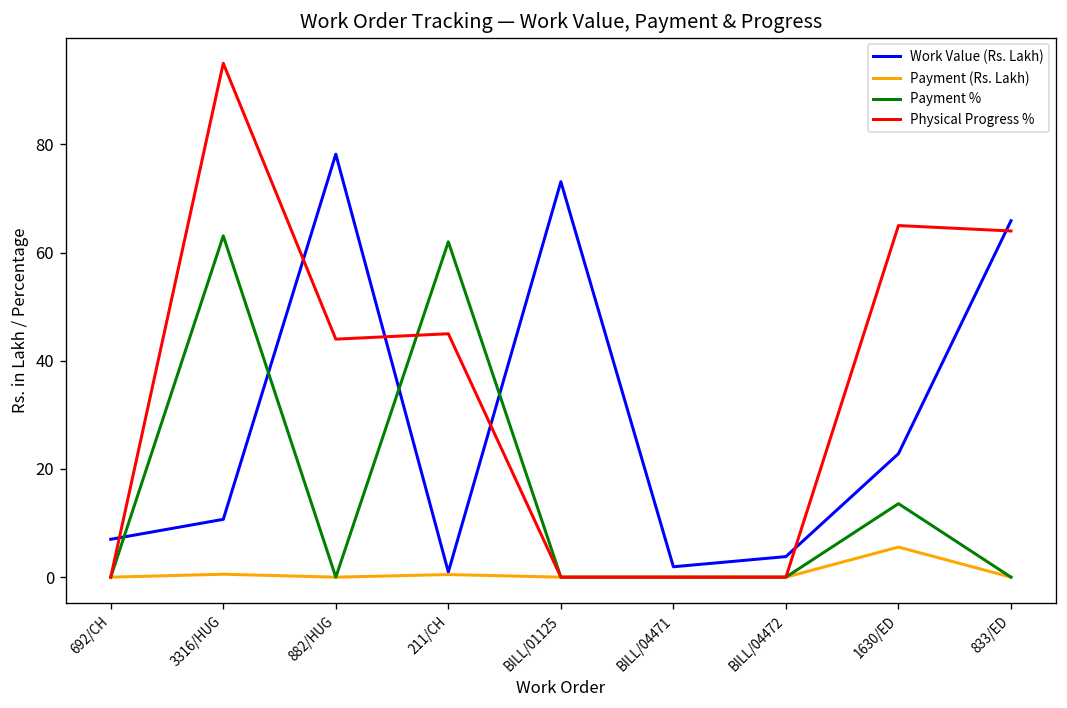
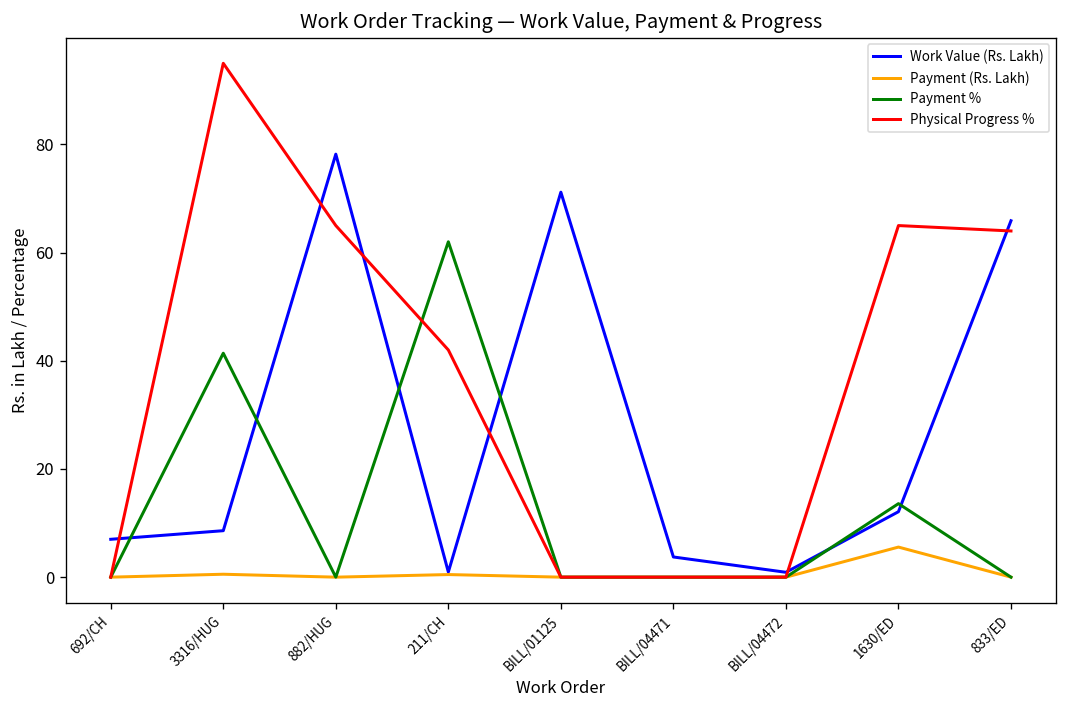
  {
    "Work Value (Rs. Lakh)": {
      "692/CH": 7,
-     "3316/HUG": 11,
+     "3316/HUG": 9,
      "882/HUG": 78,
-     "BILL/01125": 73,
-     "BILL/04471": 2,
-     "BILL/04472": 4,
-     "1630/ED": 23,
+     "BILL/01125": 71,
+     "BILL/04471": 4,
+     "BILL/04472": 1,
+     "1630/ED": 12,
      "833/ED": 66
    },
    "Payment (Rs. Lakh)": {
      "3316/HUG": 1,
      "1630/ED": 6
    },
    "Payment %": {
-     "3316/HUG": 63,
+     "3316/HUG": 41,
      "211/CH": 62,
      "1630/ED": 14
    },
    "Physical Progress %": {
      "3316/HUG": 95,
-     "882/HUG": 44,
-     "211/CH": 45,
+     "882/HUG": 65,
+     "211/CH": 42,
      "1630/ED": 65,
      "833/ED": 64
    }
  }
